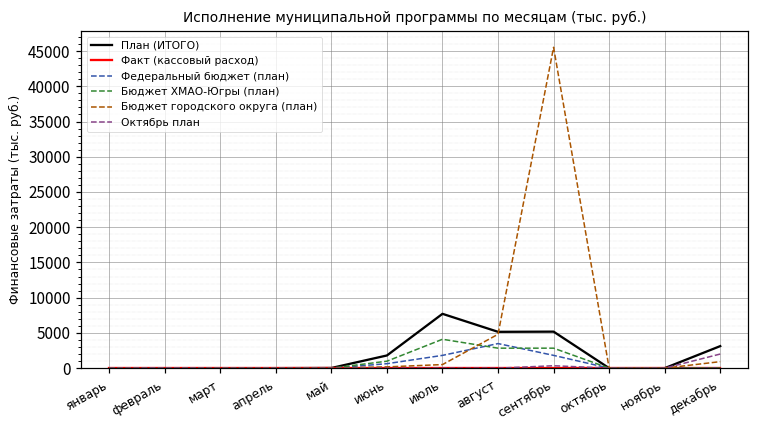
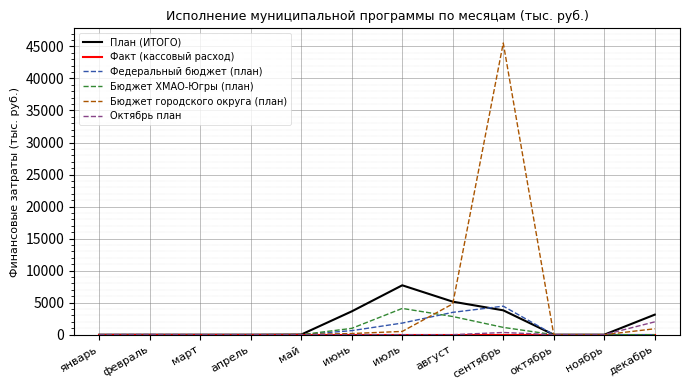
  {
    "План (ИТОГО)": {
-     "июнь": 2000,
+     "июнь": 4000,
      "июль": 8000,
-     "сентябрь": 5000,
+     "сентябрь": 4000,
      "декабрь": 3000
    },
    "Федеральный бюджет (план)": {
      "июль": 2000,
      "август": 3000,
-     "сентябрь": 2000
+     "сентябрь": 4000
    },
    "Бюджет ХМАО-Югры (план)": {
      "июль": 4000,
      "август": 3000,
-     "сентябрь": 3000
+     "сентябрь": 1000
    },
    "Бюджет городского округа (план)": {
      "июль": 1000,
      "сентябрь": 46000,
      "декабрь": 1000
    },
    "Октябрь план": {
      "декабрь": 2000
    }
  }
